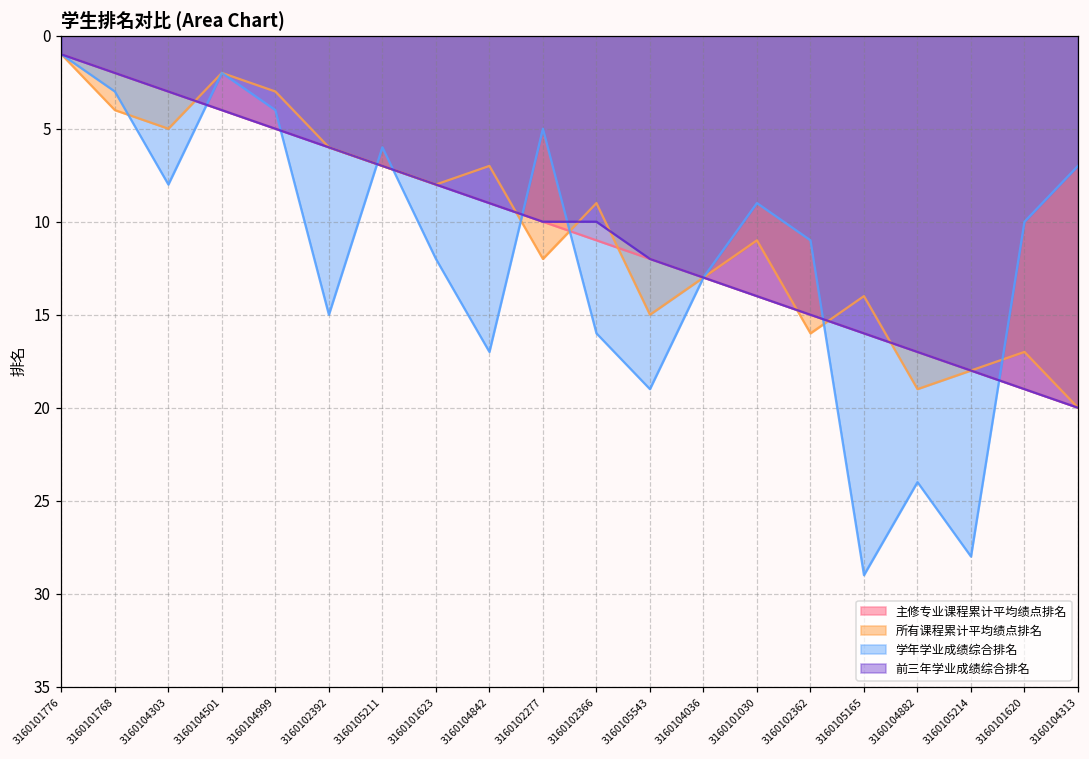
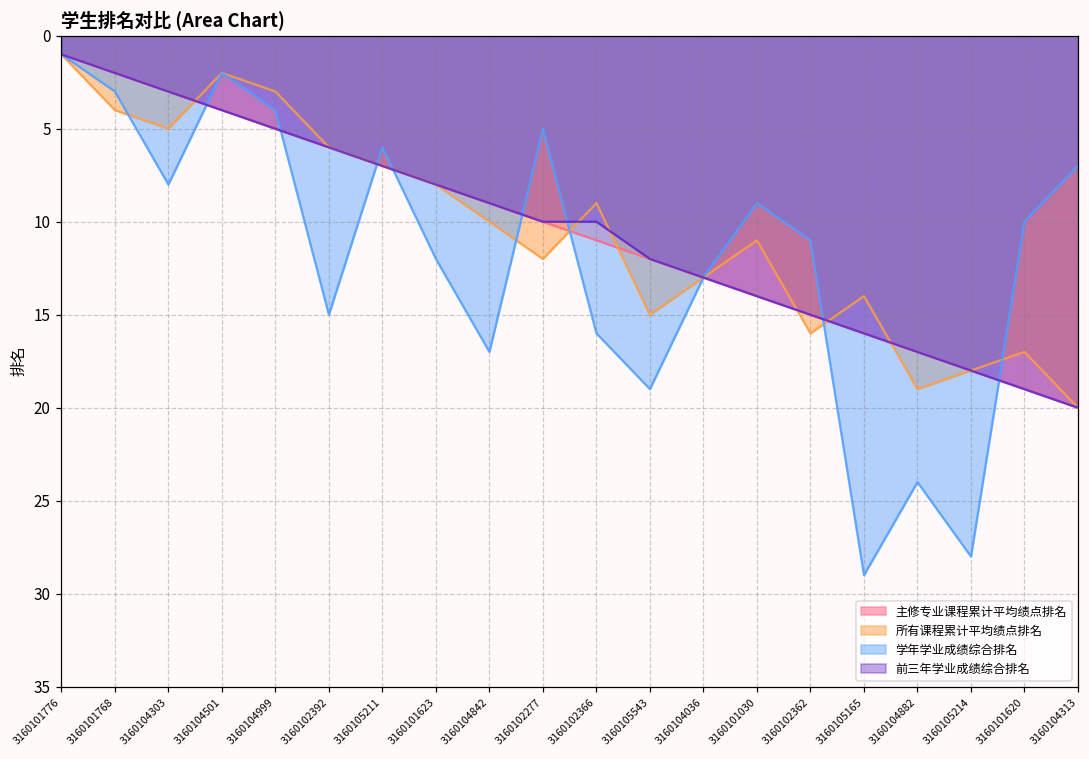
  {
    "主修专业课程累计平均绩点排名": {
      "3160102366": 11
    },
    "所有课程累计平均绩点排名": {
      "3160101768": 4,
      "3160104303": 5,
      "3160104999": 3,
-     "3160104842": 7,
+     "3160104842": 10,
      "3160102277": 12,
      "3160102366": 9,
      "3160105543": 15,
      "3160101030": 11,
      "3160102362": 16,
      "3160105165": 14,
      "3160104882": 19,
      "3160101620": 17
    },
    "学年学业成绩综合排名": {
      "3160101768": 3,
      "3160104303": 8,
      "3160104999": 4,
      "3160102392": 15,
      "3160105211": 6,
      "3160101623": 12,
      "3160104842": 17,
      "3160102277": 5,
      "3160102366": 16,
      "3160105543": 19,
      "3160101030": 9,
      "3160102362": 11,
      "3160105165": 29,
      "3160104882": 24,
      "3160105214": 28,
      "3160101620": 10,
      "3160104313": 7
    },
    "前三年学业成绩综合排名": {
      "3160102366": 10
    }
  }
